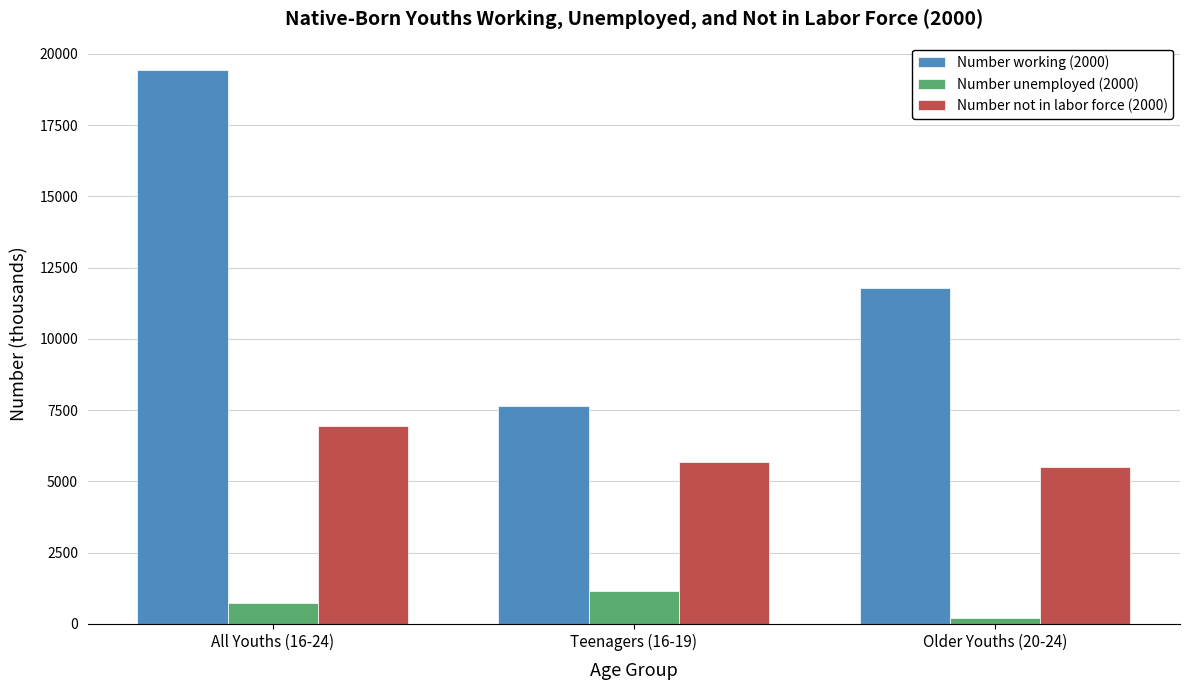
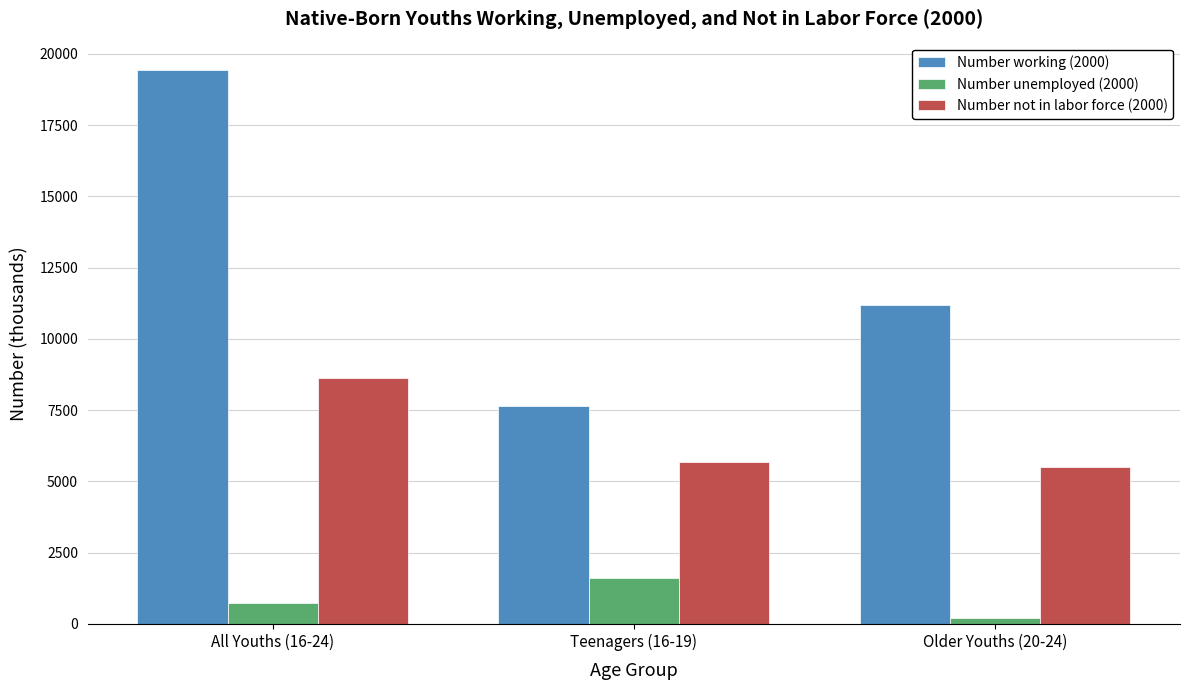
  {
    "Number working (2000)": {
      "All Youths (16-24)": 19400,
      "Teenagers (16-19)": 7600,
-     "Older Youths (20-24)": 11800
+     "Older Youths (20-24)": 11200
    },
    "Number unemployed (2000)": {
      "All Youths (16-24)": 700,
-     "Teenagers (16-19)": 1200,
+     "Teenagers (16-19)": 1600,
      "Older Youths (20-24)": 200
    },
    "Number not in labor force (2000)": {
-     "All Youths (16-24)": 6900,
+     "All Youths (16-24)": 8600,
      "Teenagers (16-19)": 5700,
      "Older Youths (20-24)": 5500
    }
  }
